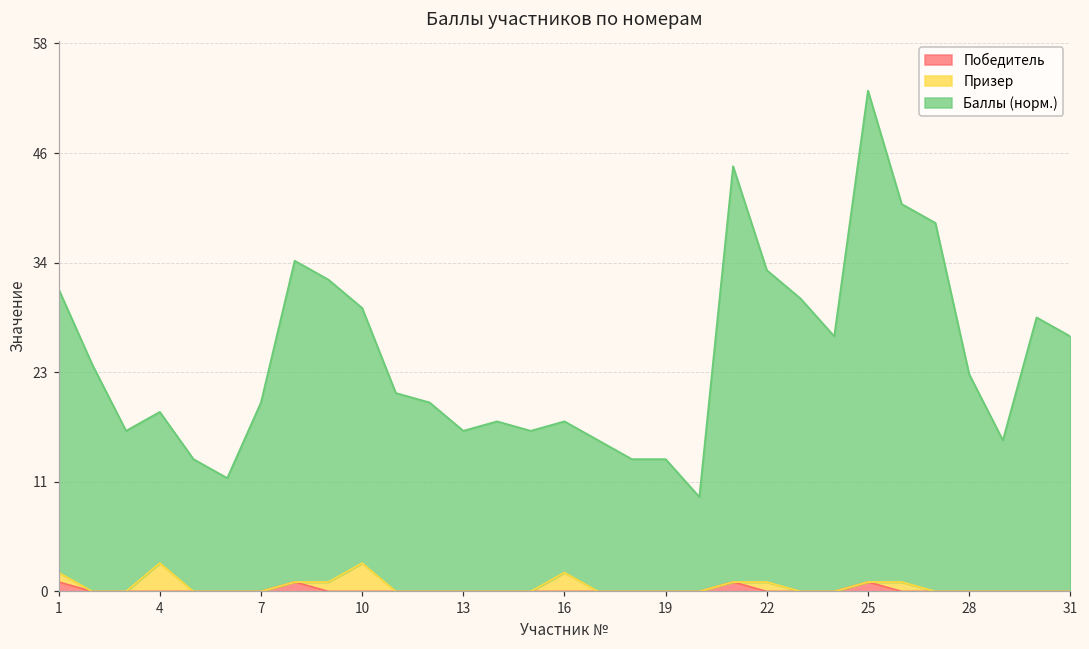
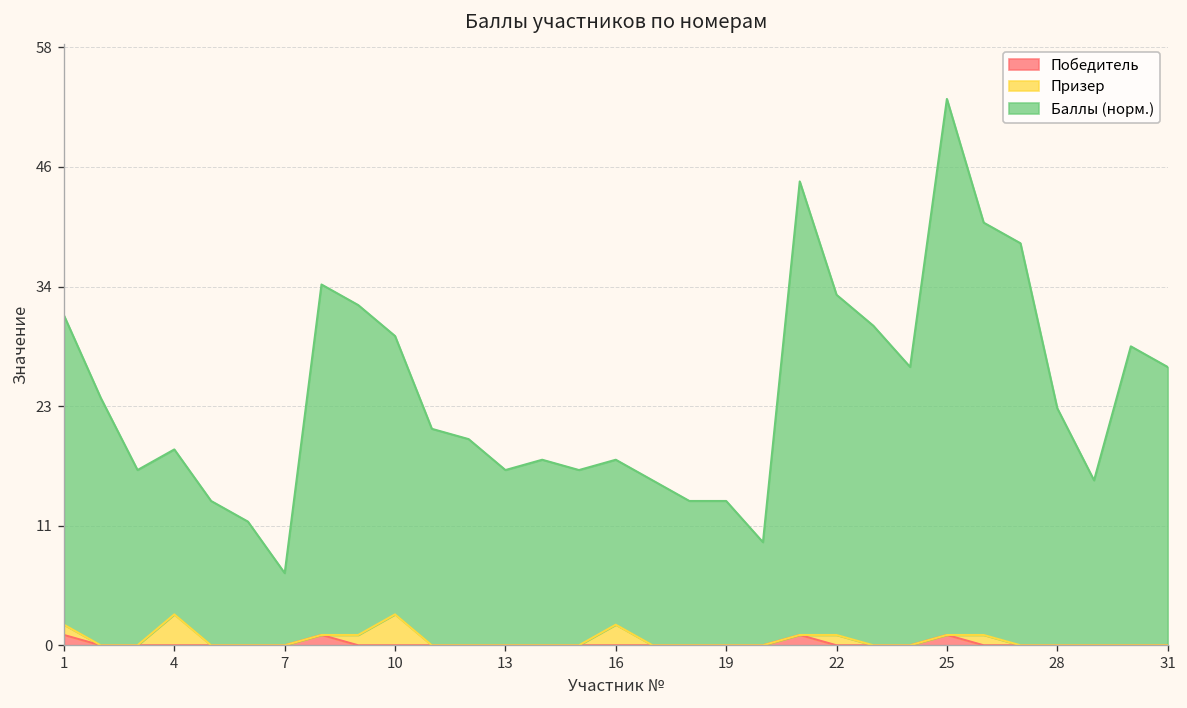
  {
    "Победитель": {
      "1": 1,
      "4": 0,
      "10": 0,
      "16": 0,
      "22": 0
    },
    "Призер": {
      "1": 2,
      "4": 3,
      "10": 3,
      "16": 2,
      "22": 1
    },
    "Баллы (норм.)": {
      "1": 30,
      "4": 16,
-     "7": 20,
+     "7": 7,
      "10": 27,
      "13": 17,
      "16": 16,
      "19": 14,
      "22": 33,
      "25": 52,
      "28": 23,
      "31": 27
    }
  }
